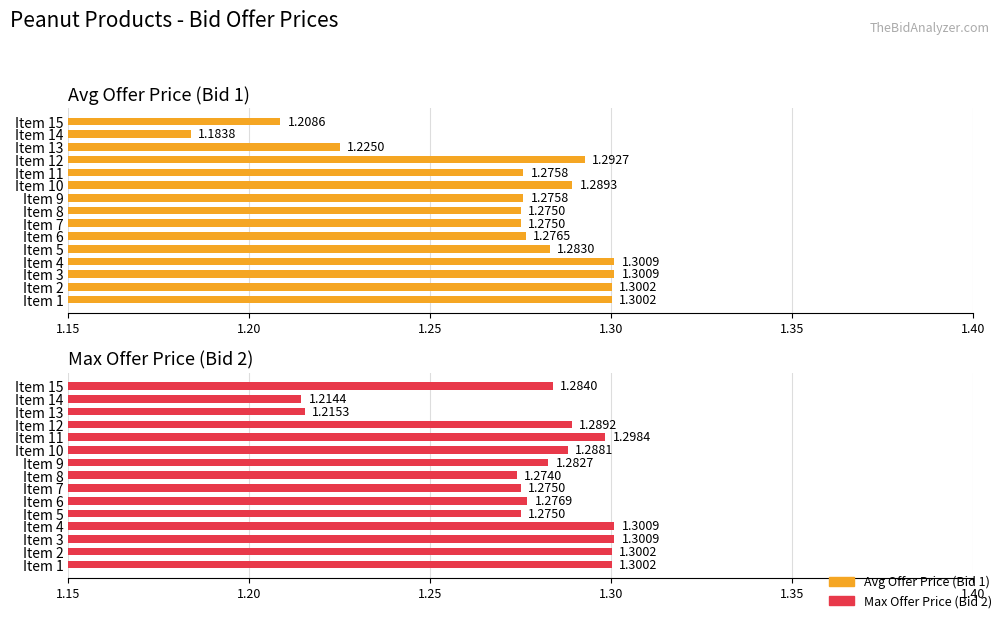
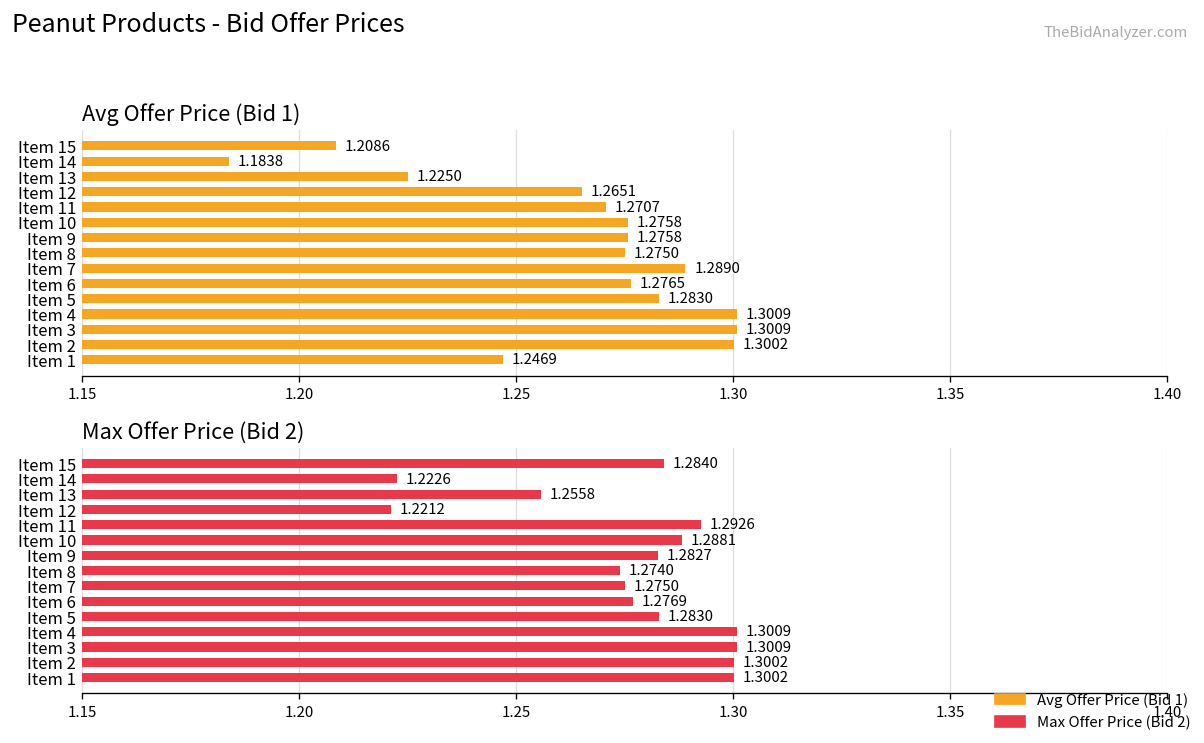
  {
    "Avg Offer Price (Bid 1)": {
      "Item 15": 1.2086,
      "Item 14": 1.1838,
      "Item 13": 1.2250,
-     "Item 12": 1.2927,
-     "Item 11": 1.2758,
-     "Item 10": 1.2893,
+     "Item 12": 1.2651,
+     "Item 11": 1.2707,
+     "Item 10": 1.2758,
      "Item 9": 1.2758,
      "Item 8": 1.2750,
-     "Item 7": 1.2750,
+     "Item 7": 1.2890,
      "Item 6": 1.2765,
      "Item 5": 1.2830,
      "Item 4": 1.3009,
      "Item 3": 1.3009,
      "Item 2": 1.3002,
-     "Item 1": 1.3002
+     "Item 1": 1.2469
    },
    "Max Offer Price (Bid 2)": {
      "Item 15": 1.2840,
-     "Item 14": 1.2144,
-     "Item 13": 1.2153,
-     "Item 12": 1.2892,
-     "Item 11": 1.2984,
+     "Item 14": 1.2226,
+     "Item 13": 1.2558,
+     "Item 12": 1.2212,
+     "Item 11": 1.2926,
      "Item 10": 1.2881,
      "Item 9": 1.2827,
      "Item 8": 1.2740,
      "Item 7": 1.2750,
      "Item 6": 1.2769,
-     "Item 5": 1.2750,
+     "Item 5": 1.2830,
      "Item 4": 1.3009,
      "Item 3": 1.3009,
      "Item 2": 1.3002,
      "Item 1": 1.3002
    }
  }
